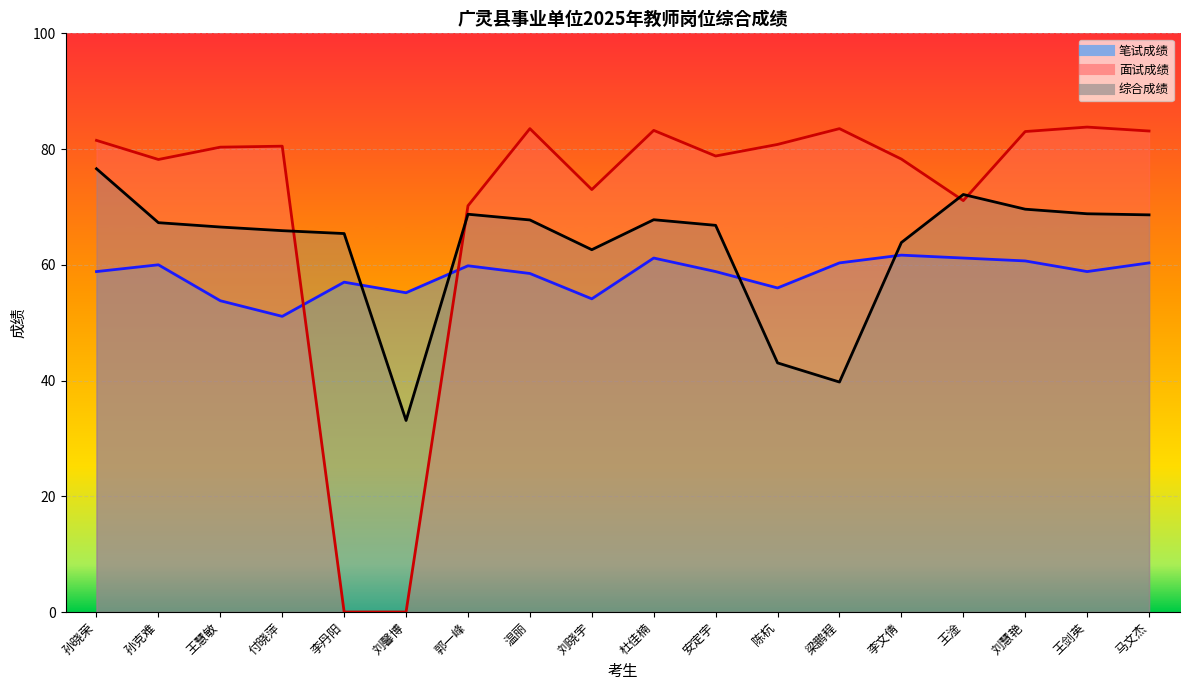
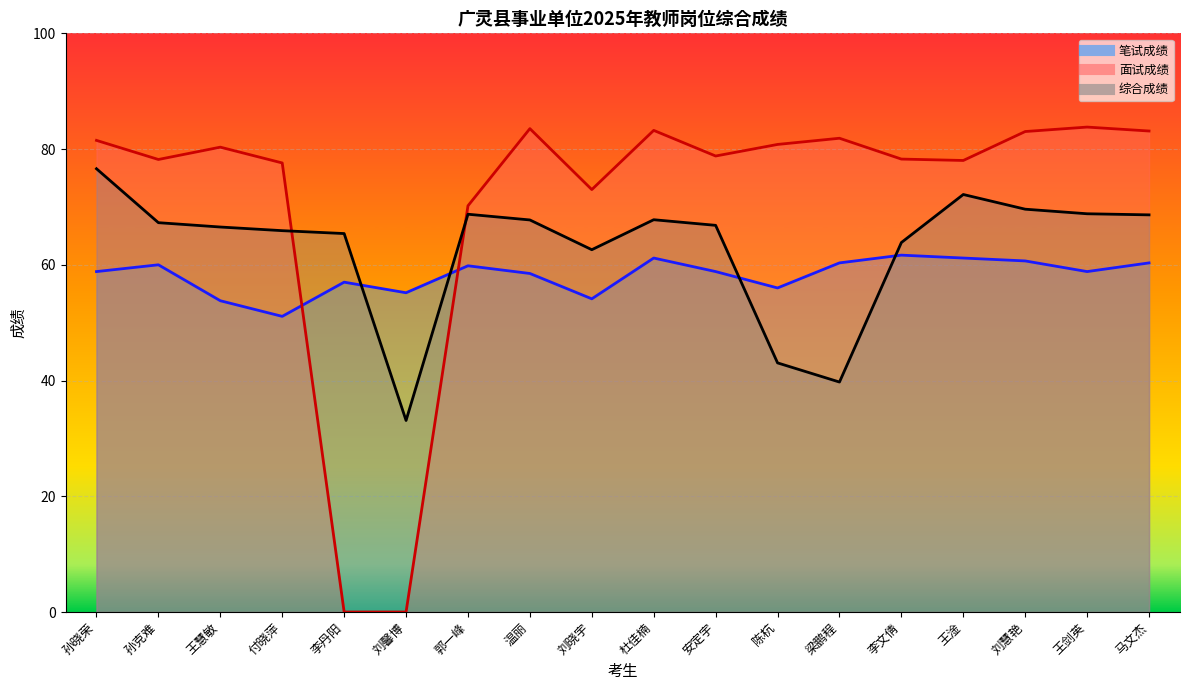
  {
    "笔试成绩": {
      "孙晓荣": 59,
      "孙克难": 60,
      "王慧敏": 54,
      "付晓萍": 51,
      "李丹阳": 57,
      "刘馨博": 55,
      "郭一峰": 60,
      "温丽": 59,
      "刘晓宇": 54,
      "杜佳楠": 61,
      "安定宇": 59,
      "陈杭": 56,
      "梁鹏程": 60,
      "李文倩": 62,
      "王淦": 61,
      "刘慧艳": 61,
      "王剑英": 59,
      "马文杰": 60
    },
    "面试成绩": {
      "孙晓荣": 82,
      "孙克难": 78,
      "王慧敏": 80,
-     "付晓萍": 81,
+     "付晓萍": 78,
      "李丹阳": 0,
      "刘馨博": 0,
      "郭一峰": 70,
      "温丽": 84,
      "刘晓宇": 73,
      "杜佳楠": 83,
      "安定宇": 79,
      "陈杭": 81,
-     "梁鹏程": 84,
+     "梁鹏程": 82,
      "李文倩": 78,
-     "王淦": 71,
+     "王淦": 78,
      "刘慧艳": 83,
      "王剑英": 84,
      "马文杰": 83
    },
    "综合成绩": {
      "孙晓荣": 77,
      "孙克难": 67,
      "王慧敏": 67,
      "付晓萍": 66,
      "李丹阳": 65,
      "刘馨博": 33,
      "郭一峰": 69,
      "温丽": 68,
      "刘晓宇": 63,
      "杜佳楠": 68,
      "安定宇": 67,
      "陈杭": 43,
      "梁鹏程": 40,
      "李文倩": 64,
      "王淦": 72,
      "刘慧艳": 70,
      "王剑英": 69,
      "马文杰": 69
    }
  }
